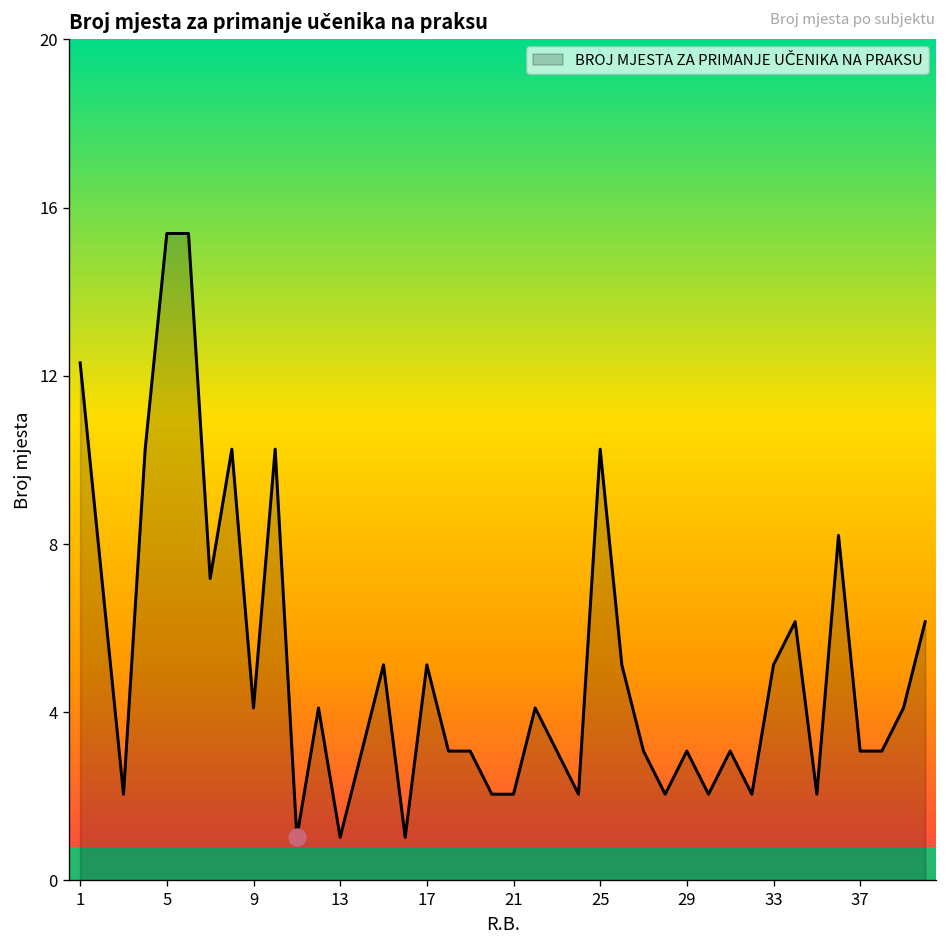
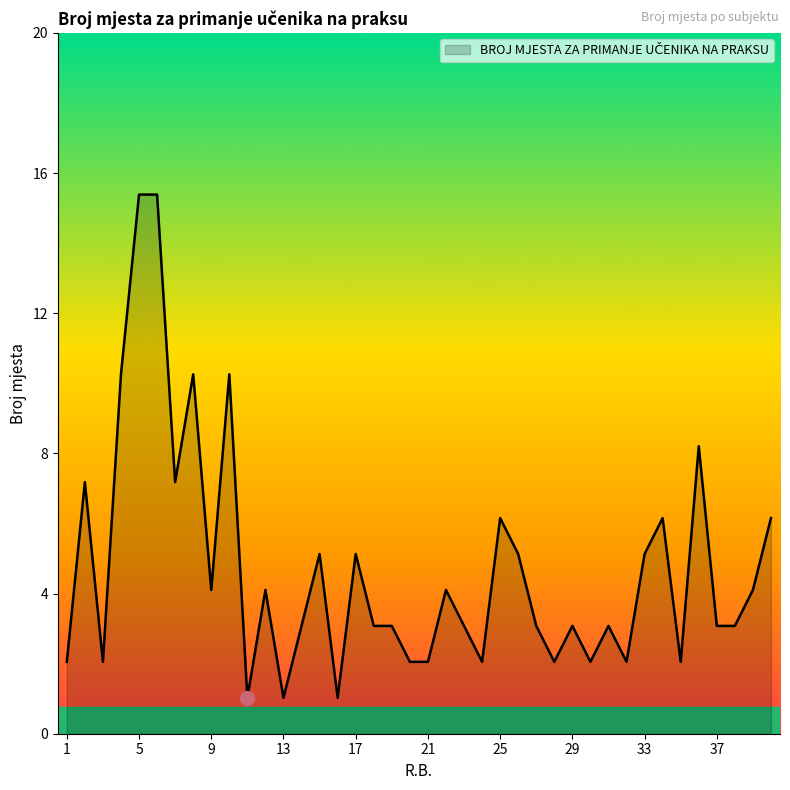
  {
    "BROJ MJESTA ZA PRIMANJE UČENIKA NA PRAKSU": {
-     "1": 12,
+     "1": 2,
      "5": 15,
      "9": 4,
      "13": 1,
      "17": 5,
      "21": 2,
-     "25": 10,
+     "25": 6,
      "29": 3,
      "33": 5,
      "37": 3
    }
  }
